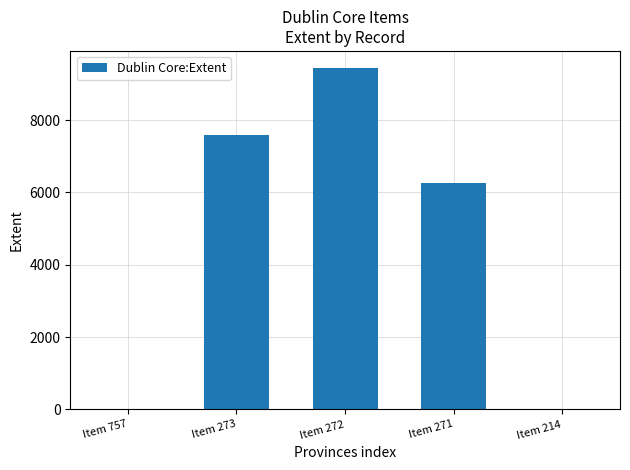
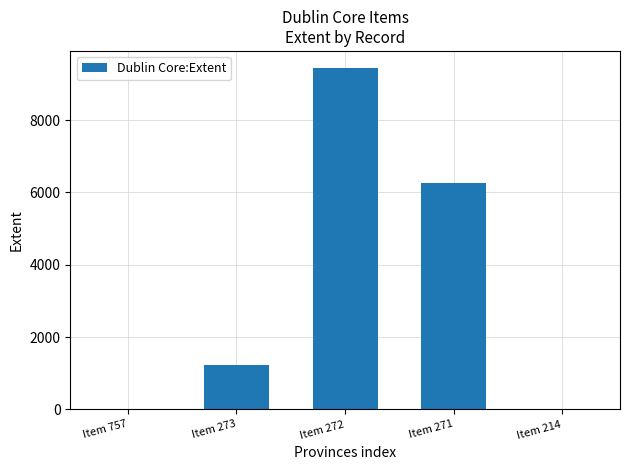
  {
    "Item 757": 0,
-   "Item 273": 7600,
+   "Item 273": 1200,
    "Item 272": 9400,
    "Item 271": 6300,
    "Item 214": 0
  }
